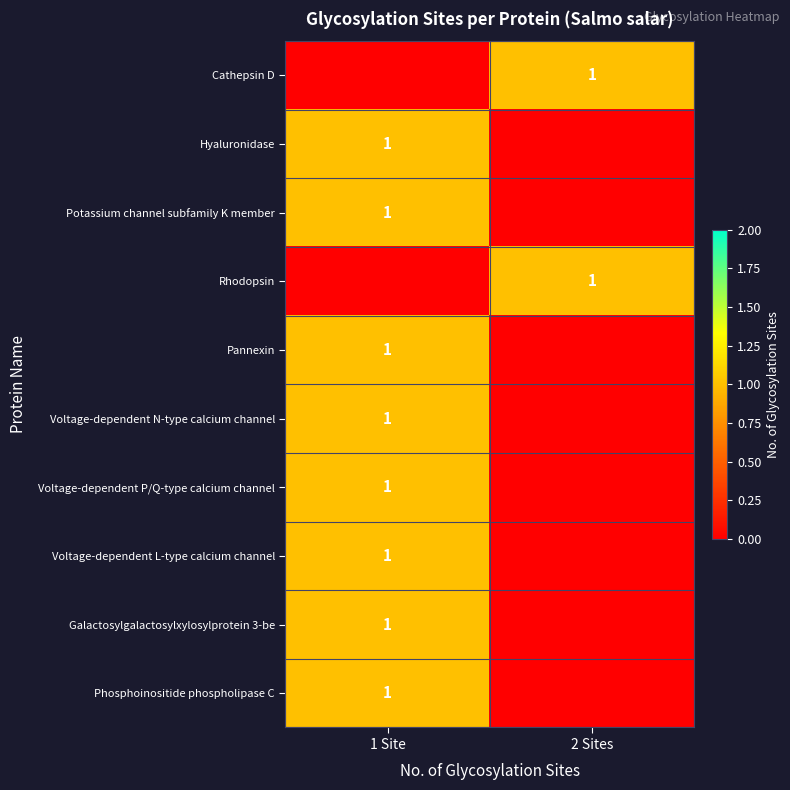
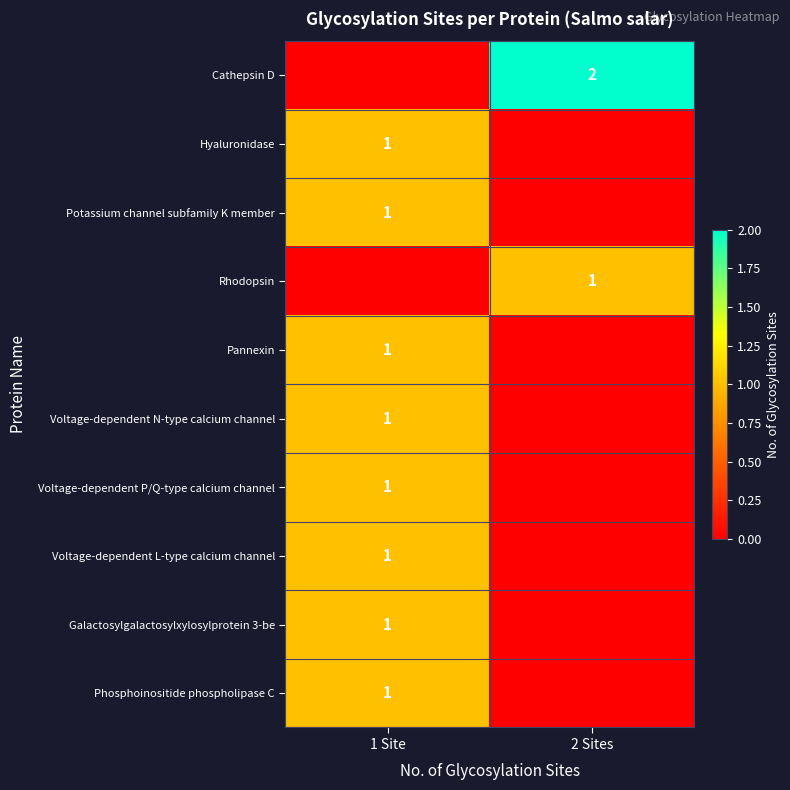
  {
    "Cathepsin D": {
-     "2 Sites": 1
+     "2 Sites": 2
    },
    "Hyaluronidase": {
      "1 Site": 1
    },
    "Potassium channel subfamily K member": {
      "1 Site": 1
    },
    "Rhodopsin": {
      "2 Sites": 1
    },
    "Pannexin": {
      "1 Site": 1
    },
    "Voltage-dependent N-type calcium channel": {
      "1 Site": 1
    },
    "Voltage-dependent P/Q-type calcium channel": {
      "1 Site": 1
    },
    "Voltage-dependent L-type calcium channel": {
      "1 Site": 1
    },
    "Galactosylgalactosylxylosylprotein 3-be": {
      "1 Site": 1
    },
    "Phosphoinositide phospholipase C": {
      "1 Site": 1
    }
  }
